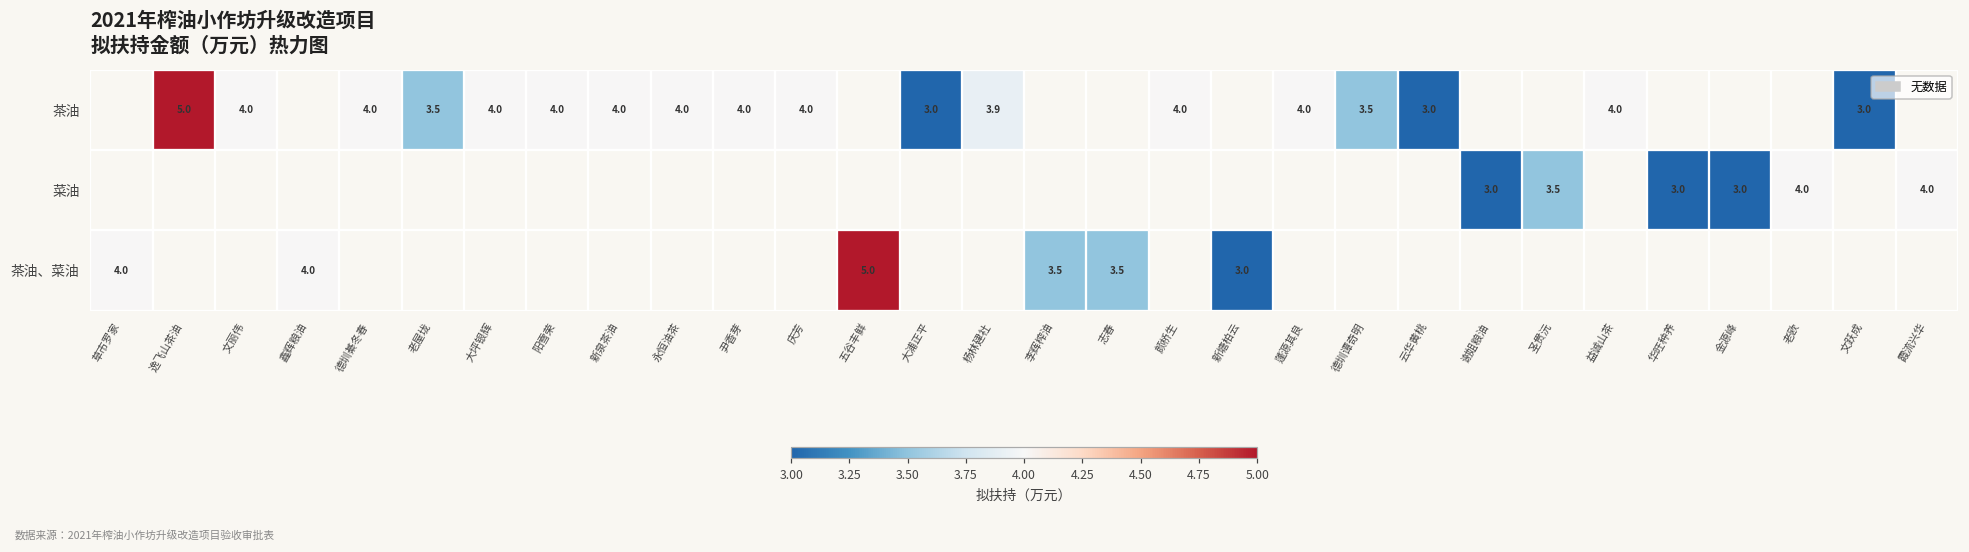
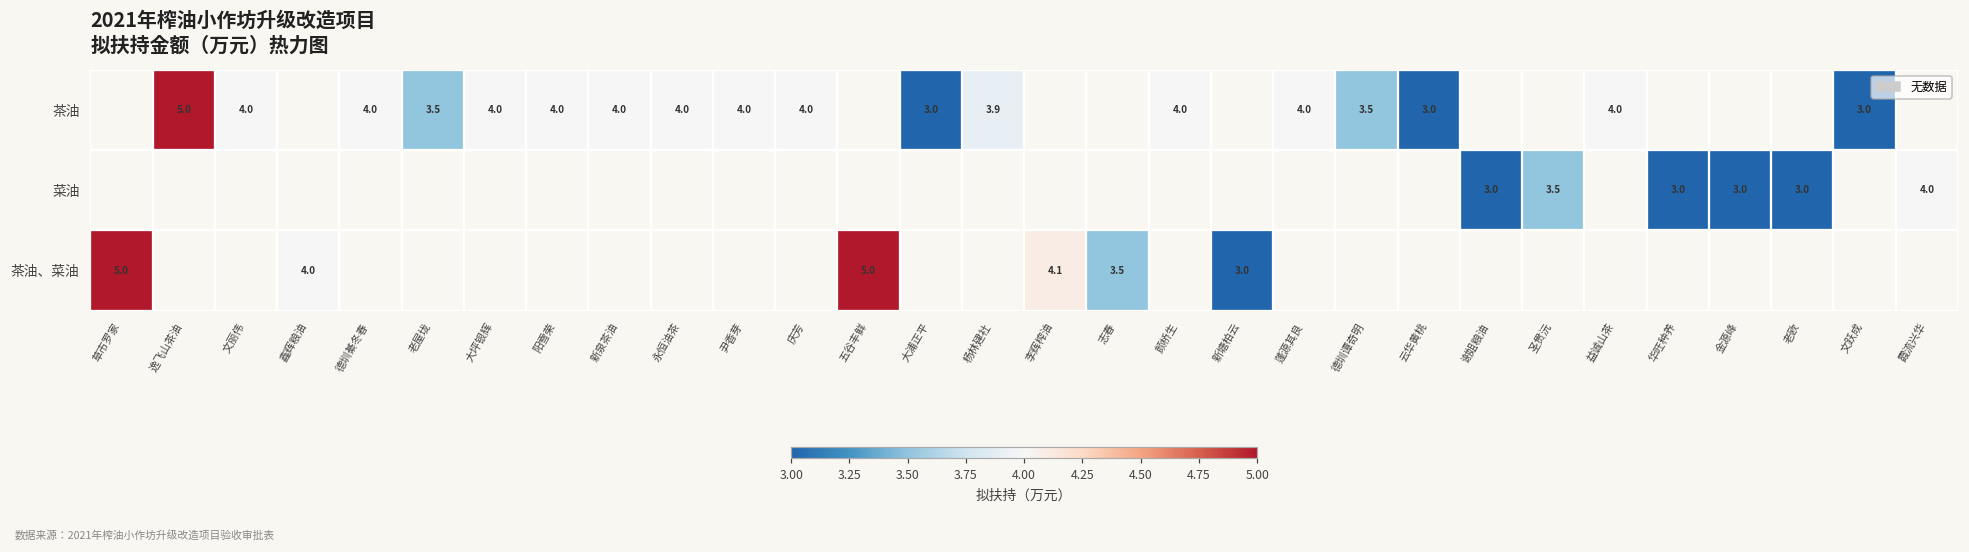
  {
    "茶油": {
      "逸飞山茶油": 5.0,
      "文丽伟": 4.0,
      "德圳綦冬春": 4.0,
      "老屋垅": 3.5,
      "大坪银辉": 4.0,
      "阳雪荣": 4.0,
      "新泉茶油": 4.0,
      "永恒油茶": 4.0,
      "尹香芽": 4.0,
      "庆芳": 4.0,
      "大浦正平": 3.0,
      "杨林建社": 3.9,
      "颜桥生": 4.0,
      "蓬源其良": 4.0,
      "德圳谭奇明": 3.5,
      "云华黄桃": 3.0,
      "益诚山茶": 4.0,
      "文跃成": 3.0
    },
    "菜油": {
      "谢姐粮油": 3.0,
      "圣贯沅": 3.5,
      "华旺种养": 3.0,
      "金源峰": 3.0,
-     "老欧": 4.0,
+     "老欧": 3.0,
      "霞流兴华": 4.0
    },
    "茶油、菜油": {
-     "草市罗家": 4.0,
+     "草市罗家": 5.0,
      "鑫辉粮油": 4.0,
      "五谷丰鲜": 5.0,
-     "李辉榨油": 3.5,
+     "李辉榨油": 4.1,
      "志春": 3.5,
      "新塘柏云": 3.0
    }
  }
